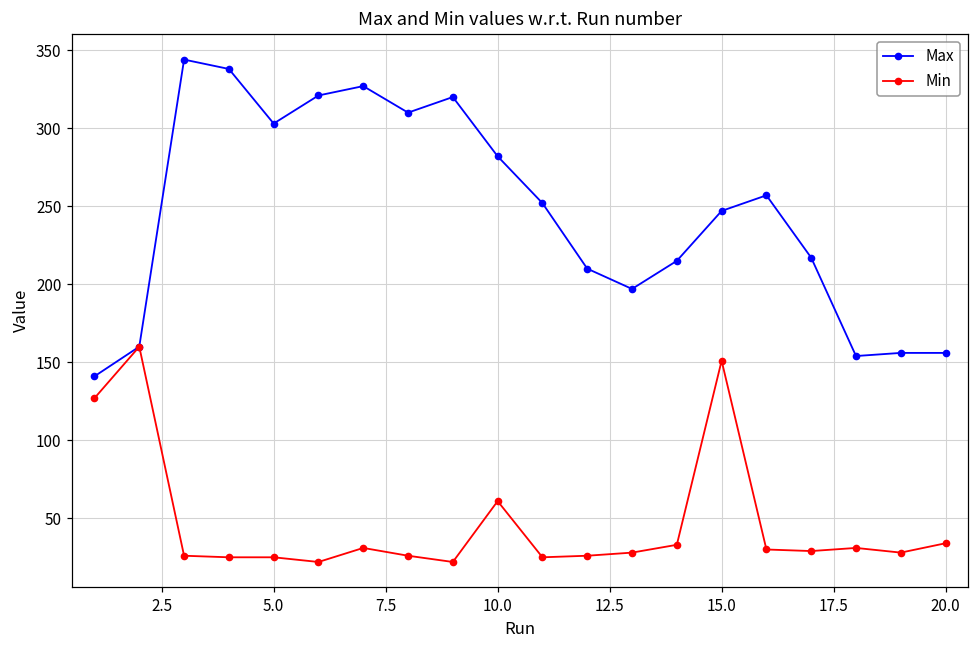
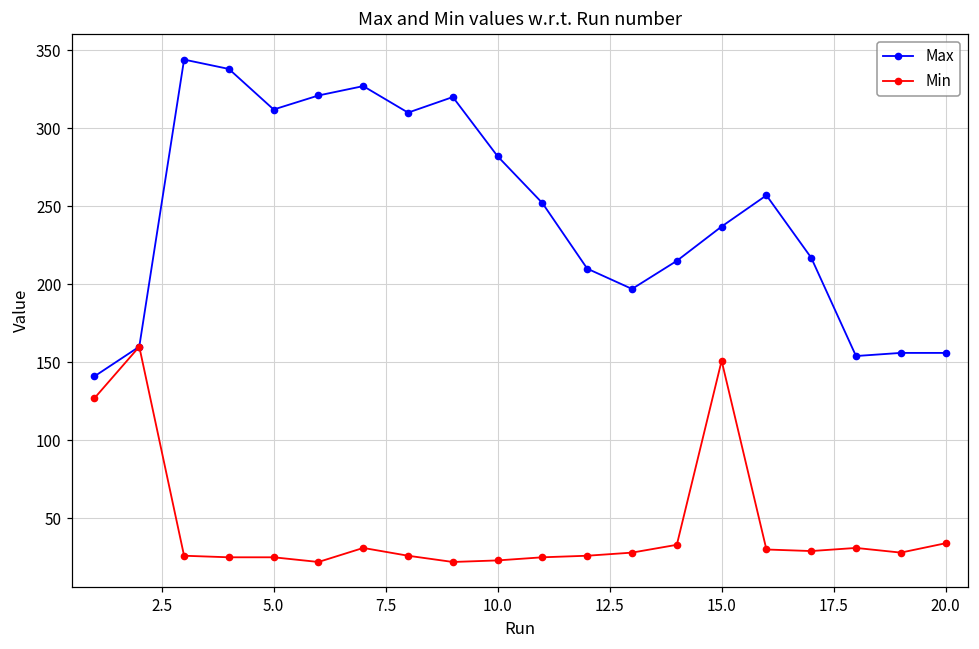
  {
    "Max": {
-     "5.0": 303,
+     "5.0": 312,
      "10.0": 282,
-     "15.0": 247,
+     "15.0": 237,
      "20.0": 156
    },
    "Min": {
      "5.0": 25,
-     "10.0": 61,
+     "10.0": 23,
      "15.0": 151,
      "20.0": 34
    }
  }
